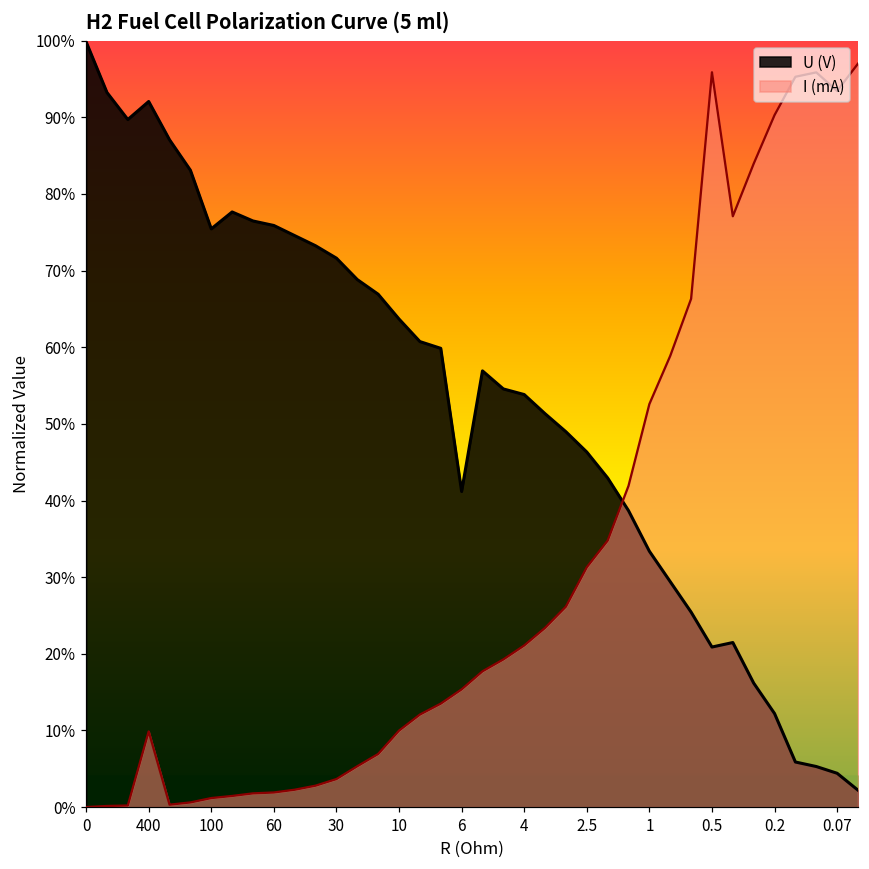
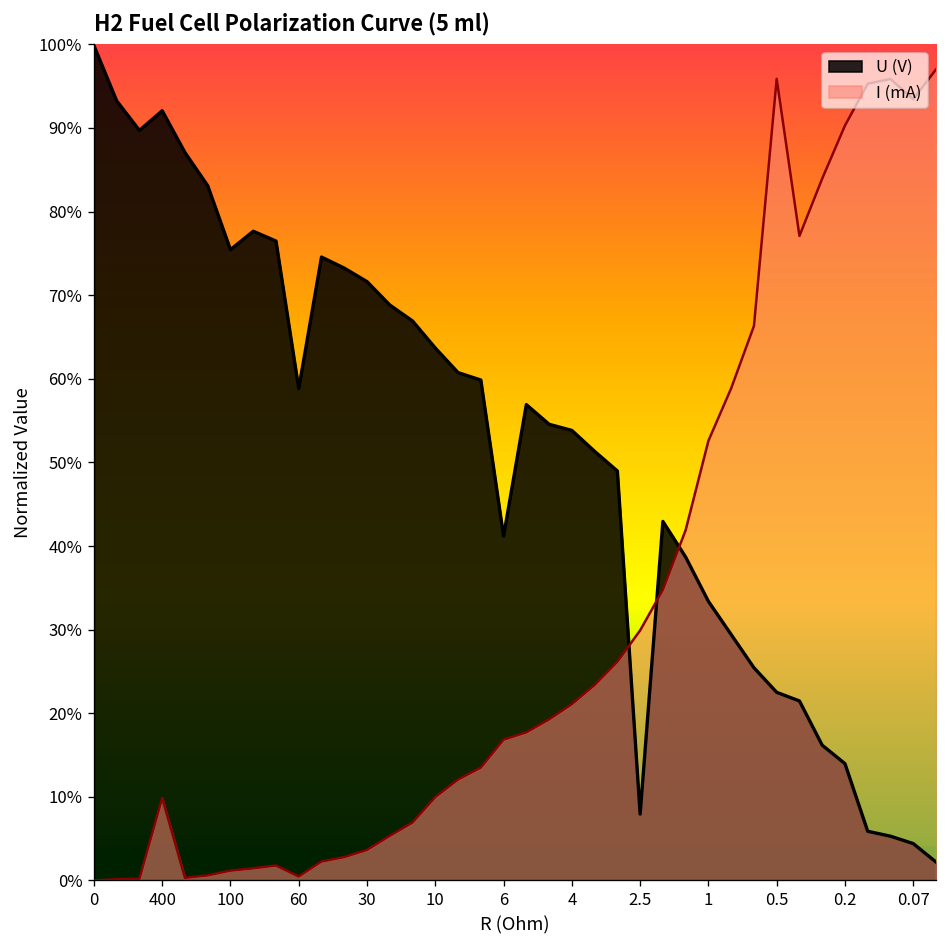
  {
    "U (V)": {
      "0": "100%",
      "400": "92%",
      "100": "75%",
-     "60": "76%",
+     "60": "59%",
      "30": "72%",
      "6": "41%",
-     "2.5": "46%",
-     "0.5": "21%",
-     "0.2": "12%",
+     "2.5": "8%",
+     "0.5": "22%",
+     "0.2": "14%",
      "0.07": "4%"
    },
    "I (mA)": {
      "0": "0%",
      "400": "10%",
      "100": "1%",
-     "60": "2%",
-     "6": "15%",
-     "2.5": "31%",
+     "60": "0%",
+     "6": "17%",
+     "2.5": "30%",
      "0.5": "96%",
      "0.2": "90%"
    }
  }
